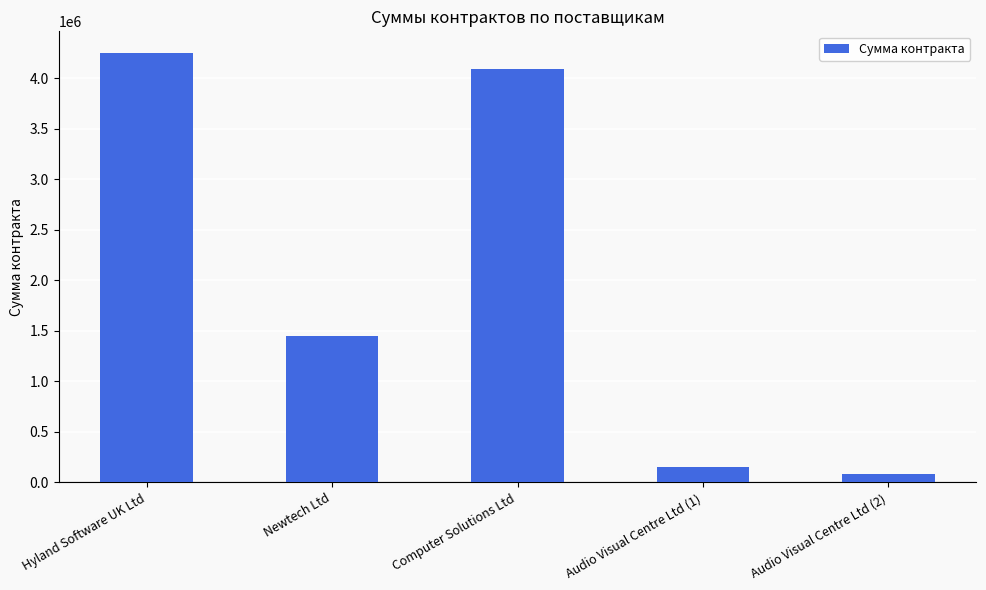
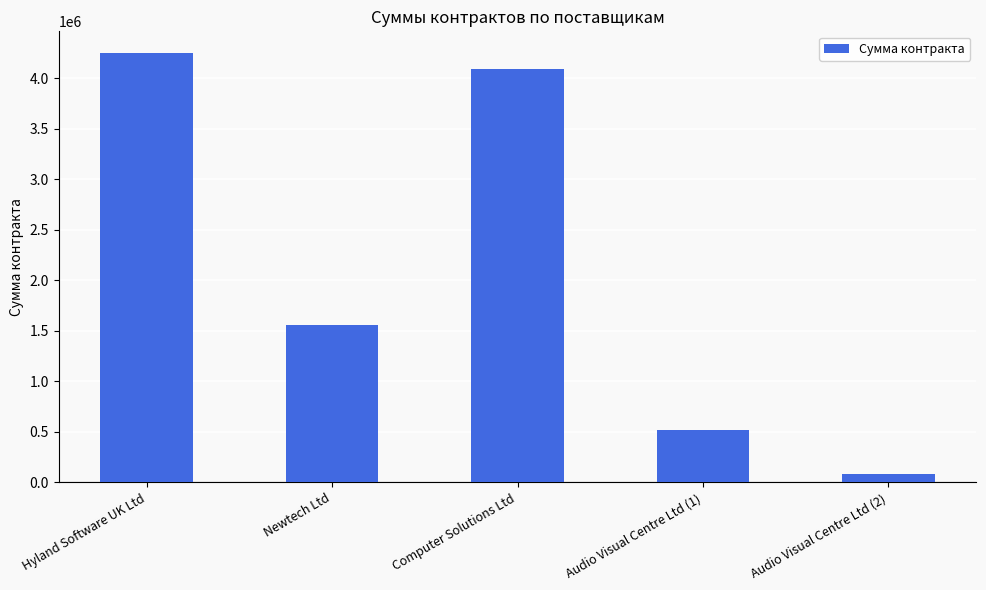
  {
    "Hyland Software UK Ltd": 4250000,
-   "Newtech Ltd": 1440000,
+   "Newtech Ltd": 1560000,
    "Computer Solutions Ltd": 4090000,
-   "Audio Visual Centre Ltd (1)": 150000,
+   "Audio Visual Centre Ltd (1)": 520000,
    "Audio Visual Centre Ltd (2)": 80000
  }
